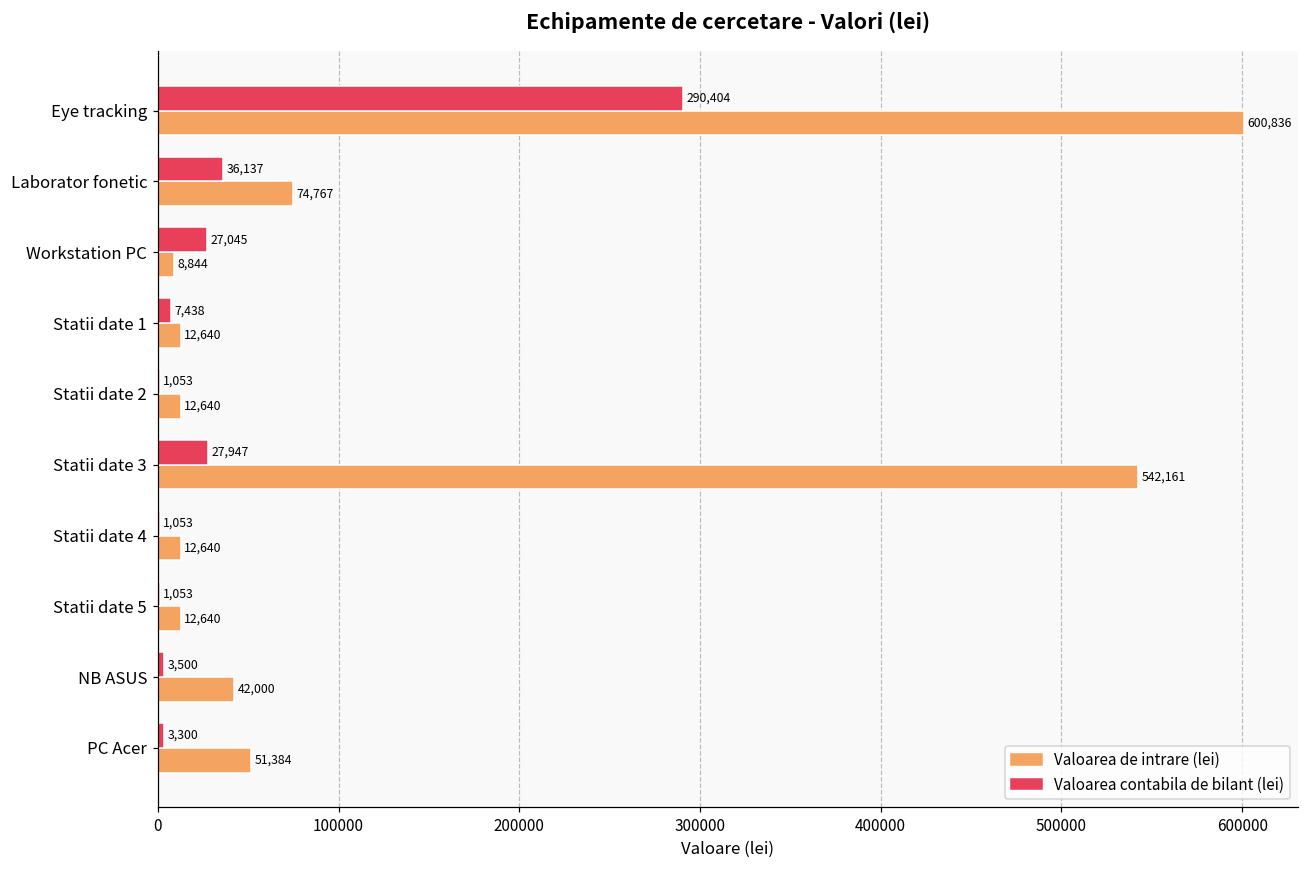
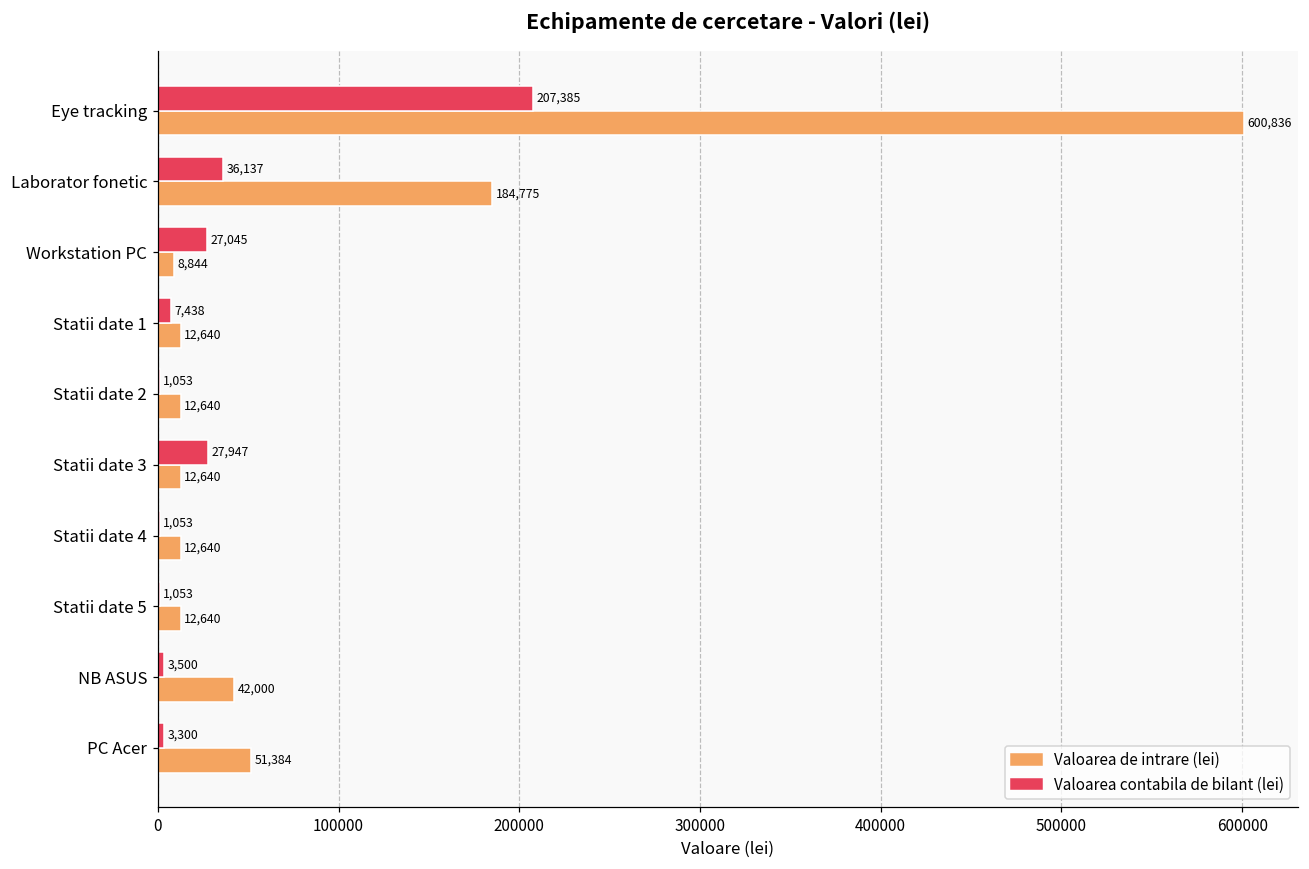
  {
    "Valoarea de intrare (lei)": {
      "Eye tracking": "600,836",
-     "Laborator fonetic": "74,767",
+     "Laborator fonetic": "184,775",
      "Workstation PC": "8,844",
      "Statii date 1": "12,640",
      "Statii date 2": "12,640",
-     "Statii date 3": "542,161",
+     "Statii date 3": "12,640",
      "Statii date 4": "12,640",
      "Statii date 5": "12,640",
      "NB ASUS": "42,000",
      "PC Acer": "51,384"
    },
    "Valoarea contabila de bilant (lei)": {
-     "Eye tracking": "290,404",
+     "Eye tracking": "207,385",
      "Laborator fonetic": "36,137",
      "Workstation PC": "27,045",
      "Statii date 1": "7,438",
      "Statii date 2": "1,053",
      "Statii date 3": "27,947",
      "Statii date 4": "1,053",
      "Statii date 5": "1,053",
      "NB ASUS": "3,500",
      "PC Acer": "3,300"
    }
  }
